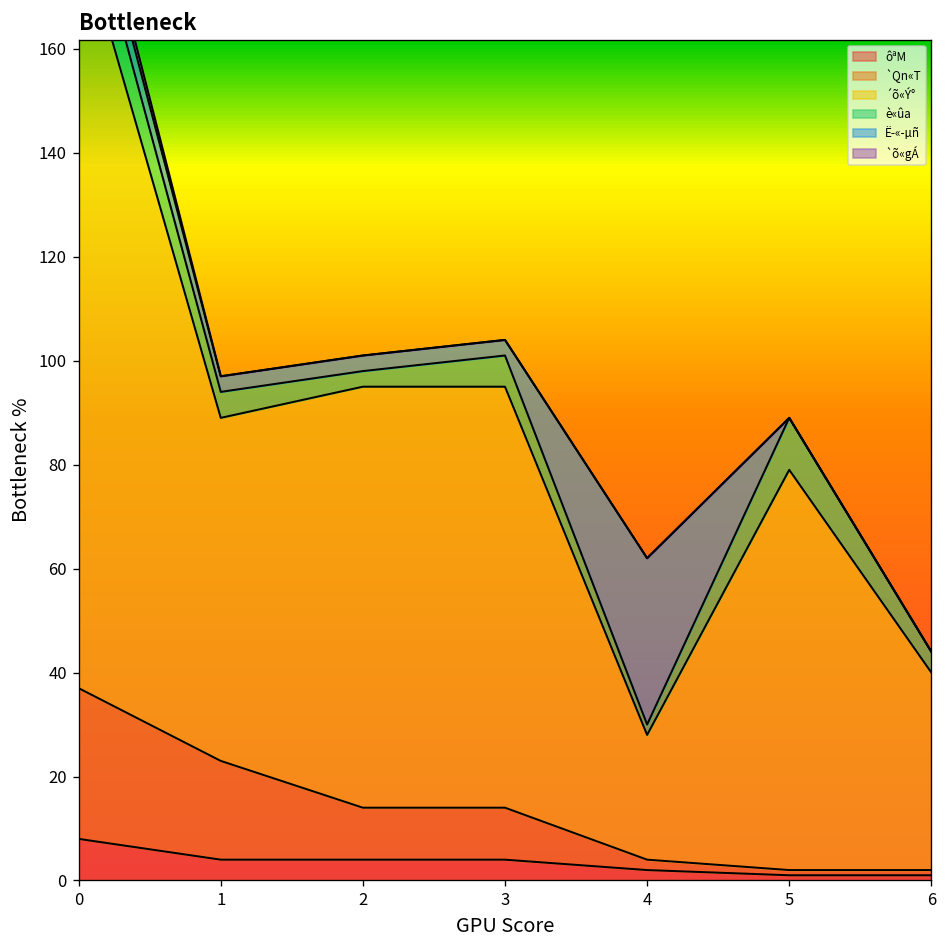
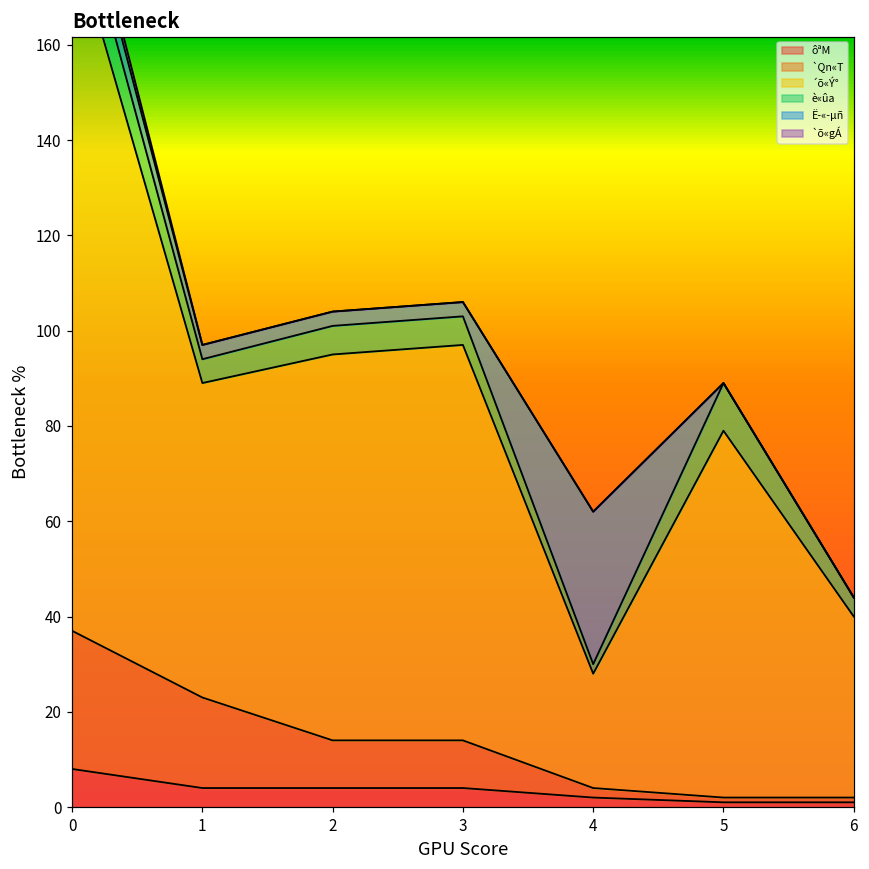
  {
    "´õ«Ý°": {
      "1": 66,
      "2": 81,
-     "3": 81,
+     "3": 83,
      "4": 24,
      "5": 77,
      "6": 38
    },
    "è«ûa": {
      "1": 5,
-     "2": 3,
+     "2": 6,
      "3": 6,
      "4": 2
    }
  }
